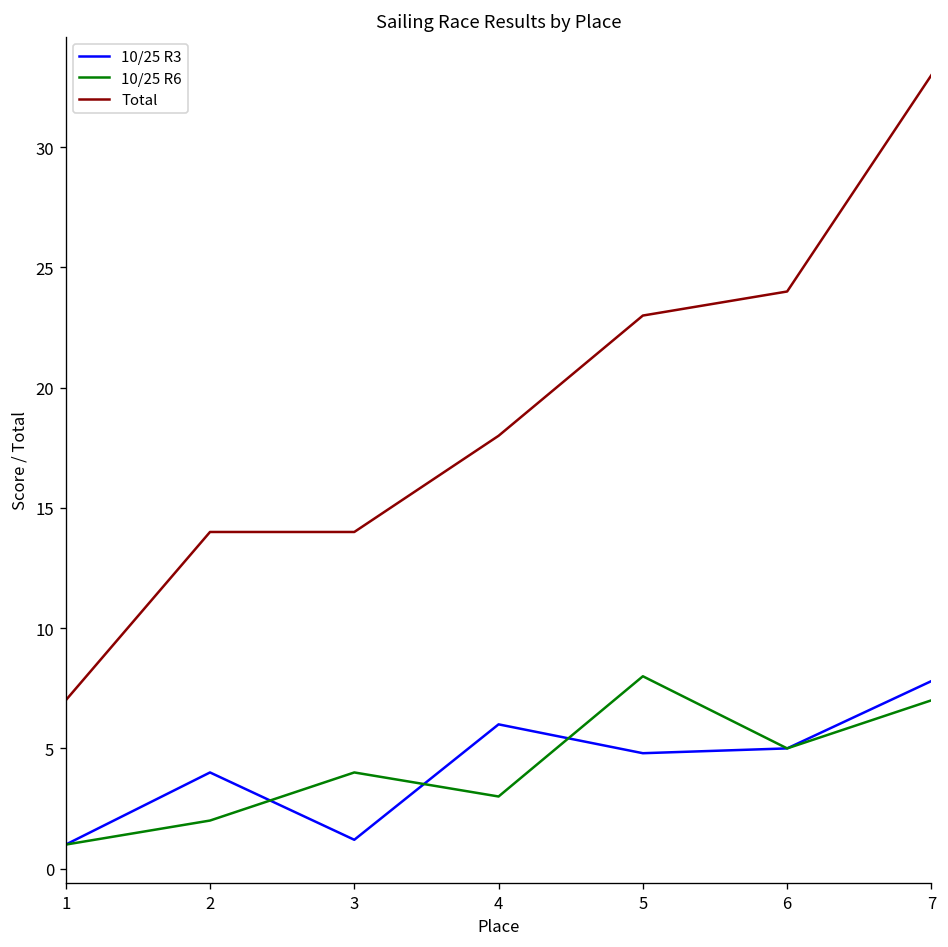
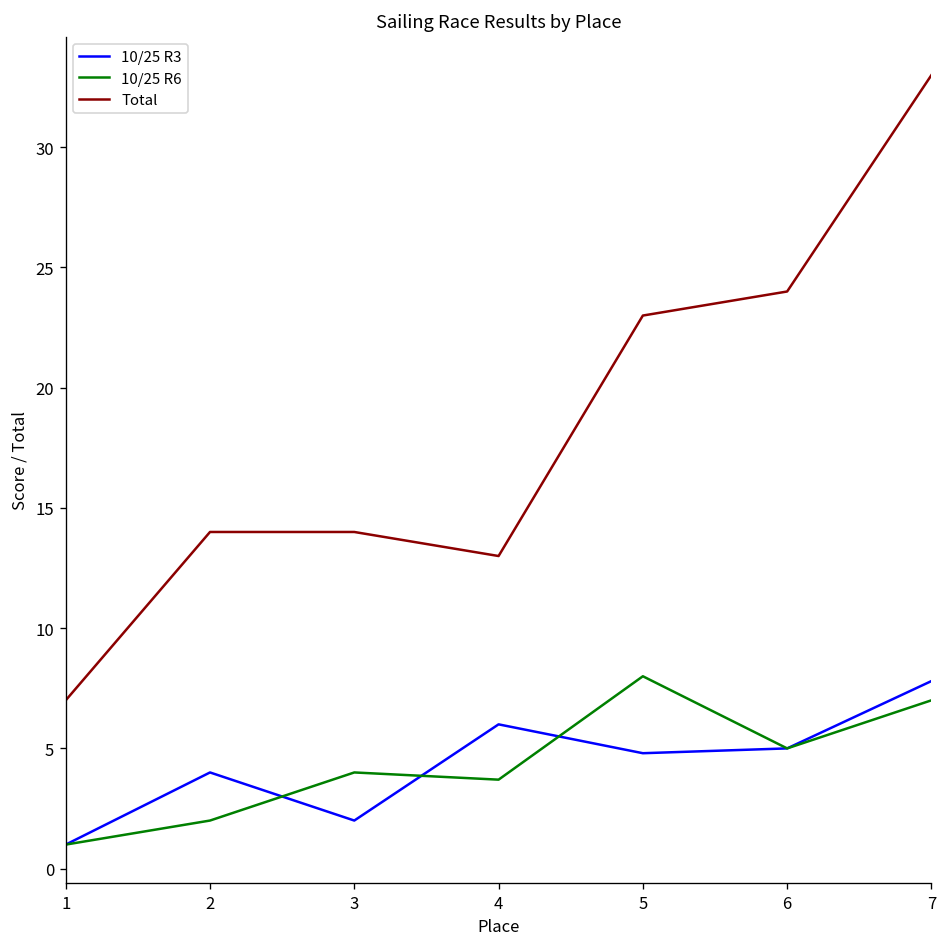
  {
    "10/25 R3": {
      "2": 4.0,
-     "3": 1.2,
+     "3": 2.0,
      "4": 6.0,
      "5": 4.8,
      "7": 7.8
    },
    "10/25 R6": {
      "2": 2.0,
      "3": 4.0,
-     "4": 3.0,
+     "4": 3.7,
      "5": 8.0,
      "7": 7.0
    },
    "Total": {
      "1": 7,
      "2": 14,
      "3": 14,
-     "4": 18,
+     "4": 13,
      "5": 23,
      "6": 24,
      "7": 33
    }
  }
